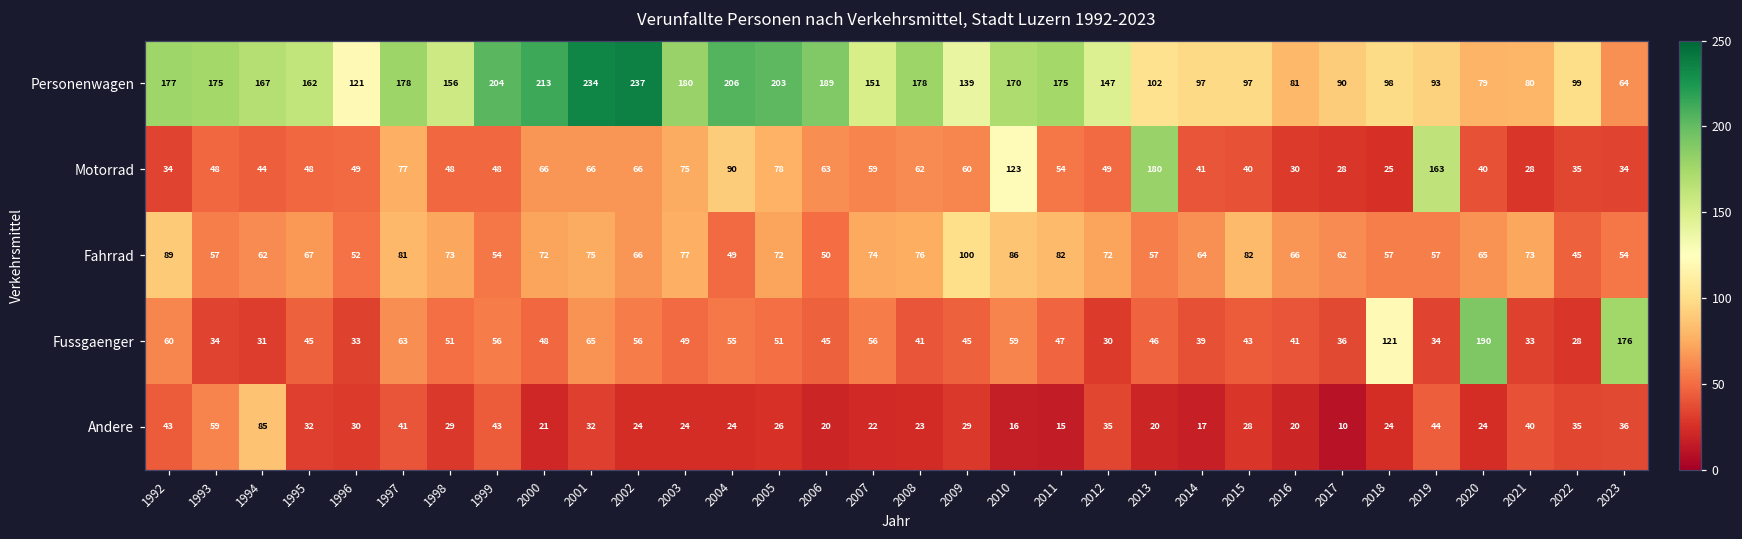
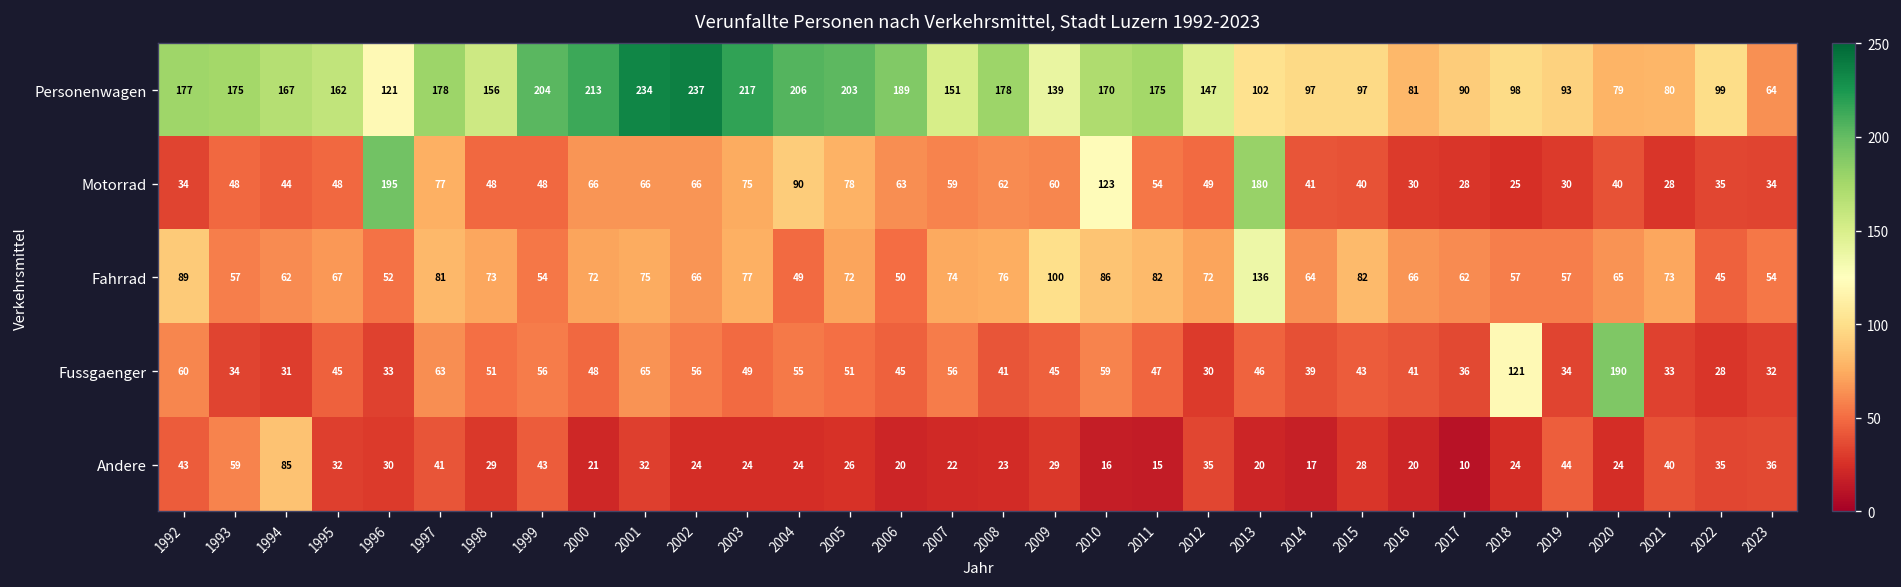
  {
    "Personenwagen": {
      "1992": 177,
      "1993": 175,
      "1994": 167,
      "1995": 162,
      "1996": 121,
      "1997": 178,
      "1998": 156,
      "1999": 204,
      "2000": 213,
      "2001": 234,
      "2002": 237,
-     "2003": 180,
+     "2003": 217,
      "2004": 206,
      "2005": 203,
      "2006": 189,
      "2007": 151,
      "2008": 178,
      "2009": 139,
      "2010": 170,
      "2011": 175,
      "2012": 147,
      "2013": 102,
      "2014": 97,
      "2015": 97,
      "2016": 81,
      "2017": 90,
      "2018": 98,
      "2019": 93,
      "2020": 79,
      "2021": 80,
      "2022": 99,
      "2023": 64
    },
    "Motorrad": {
      "1992": 34,
      "1993": 48,
      "1994": 44,
      "1995": 48,
-     "1996": 49,
+     "1996": 195,
      "1997": 77,
      "1998": 48,
      "1999": 48,
      "2000": 66,
      "2001": 66,
      "2002": 66,
      "2003": 75,
      "2004": 90,
      "2005": 78,
      "2006": 63,
      "2007": 59,
      "2008": 62,
      "2009": 60,
      "2010": 123,
      "2011": 54,
      "2012": 49,
      "2013": 180,
      "2014": 41,
      "2015": 40,
      "2016": 30,
      "2017": 28,
      "2018": 25,
-     "2019": 163,
+     "2019": 30,
      "2020": 40,
      "2021": 28,
      "2022": 35,
      "2023": 34
    },
    "Fahrrad": {
      "1992": 89,
      "1993": 57,
      "1994": 62,
      "1995": 67,
      "1996": 52,
      "1997": 81,
      "1998": 73,
      "1999": 54,
      "2000": 72,
      "2001": 75,
      "2002": 66,
      "2003": 77,
      "2004": 49,
      "2005": 72,
      "2006": 50,
      "2007": 74,
      "2008": 76,
      "2009": 100,
      "2010": 86,
      "2011": 82,
      "2012": 72,
-     "2013": 57,
+     "2013": 136,
      "2014": 64,
      "2015": 82,
      "2016": 66,
      "2017": 62,
      "2018": 57,
      "2019": 57,
      "2020": 65,
      "2021": 73,
      "2022": 45,
      "2023": 54
    },
    "Fussgaenger": {
      "1992": 60,
      "1993": 34,
      "1994": 31,
      "1995": 45,
      "1996": 33,
      "1997": 63,
      "1998": 51,
      "1999": 56,
      "2000": 48,
      "2001": 65,
      "2002": 56,
      "2003": 49,
      "2004": 55,
      "2005": 51,
      "2006": 45,
      "2007": 56,
      "2008": 41,
      "2009": 45,
      "2010": 59,
      "2011": 47,
      "2012": 30,
      "2013": 46,
      "2014": 39,
      "2015": 43,
      "2016": 41,
      "2017": 36,
      "2018": 121,
      "2019": 34,
      "2020": 190,
      "2021": 33,
      "2022": 28,
-     "2023": 176
+     "2023": 32
    },
    "Andere": {
      "1992": 43,
      "1993": 59,
      "1994": 85,
      "1995": 32,
      "1996": 30,
      "1997": 41,
      "1998": 29,
      "1999": 43,
      "2000": 21,
      "2001": 32,
      "2002": 24,
      "2003": 24,
      "2004": 24,
      "2005": 26,
      "2006": 20,
      "2007": 22,
      "2008": 23,
      "2009": 29,
      "2010": 16,
      "2011": 15,
      "2012": 35,
      "2013": 20,
      "2014": 17,
      "2015": 28,
      "2016": 20,
      "2017": 10,
      "2018": 24,
      "2019": 44,
      "2020": 24,
      "2021": 40,
      "2022": 35,
      "2023": 36
    }
  }
